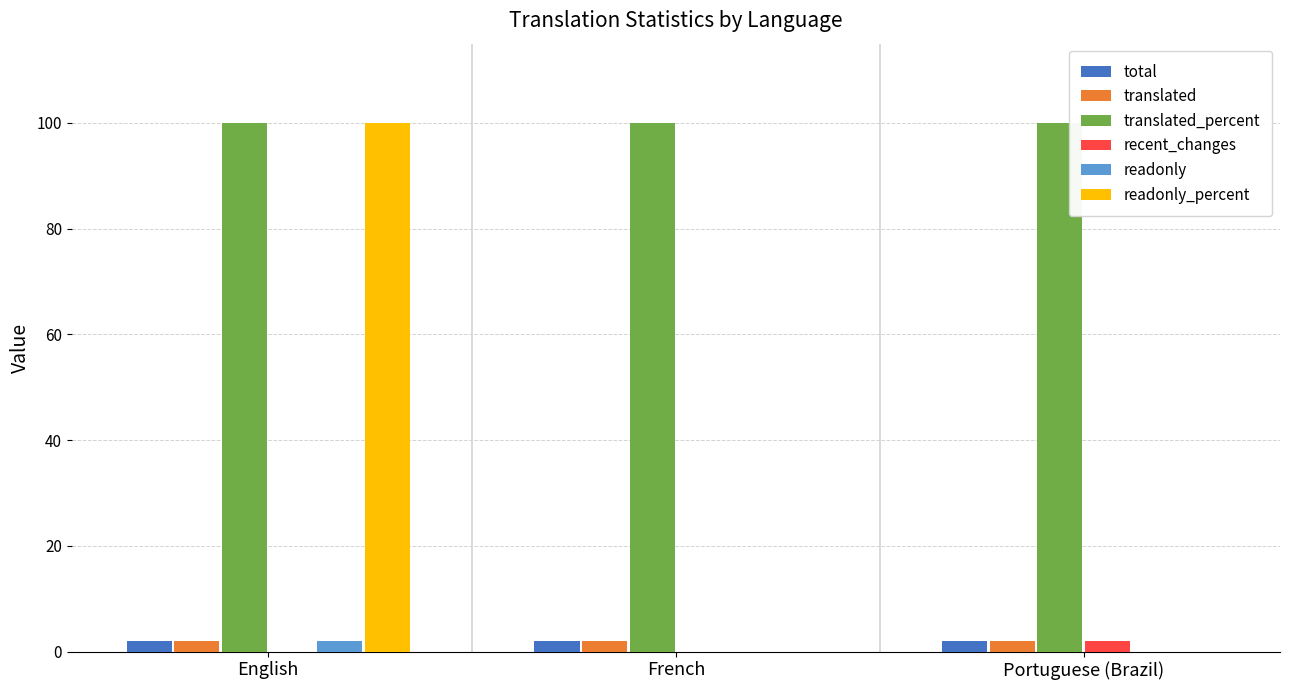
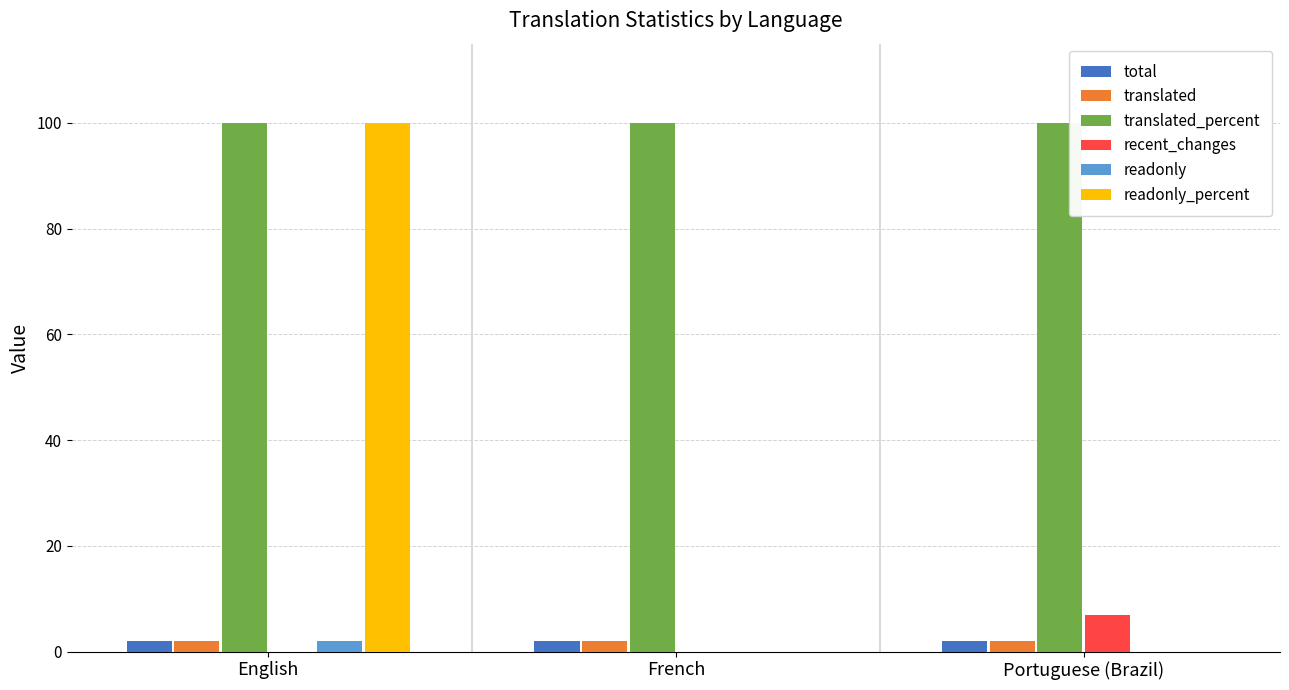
  {
    "translated": {
      "English": 2,
      "French": 2,
      "Portuguese (Brazil)": 2
    },
    "translated_percent": {
      "English": 100,
      "French": 100,
      "Portuguese (Brazil)": 100
    },
    "recent_changes": {
      "English": 0,
      "French": 0,
-     "Portuguese (Brazil)": 2
+     "Portuguese (Brazil)": 7
    },
    "readonly_percent": {
      "English": 100,
      "French": 0,
      "Portuguese (Brazil)": 0
    }
  }
